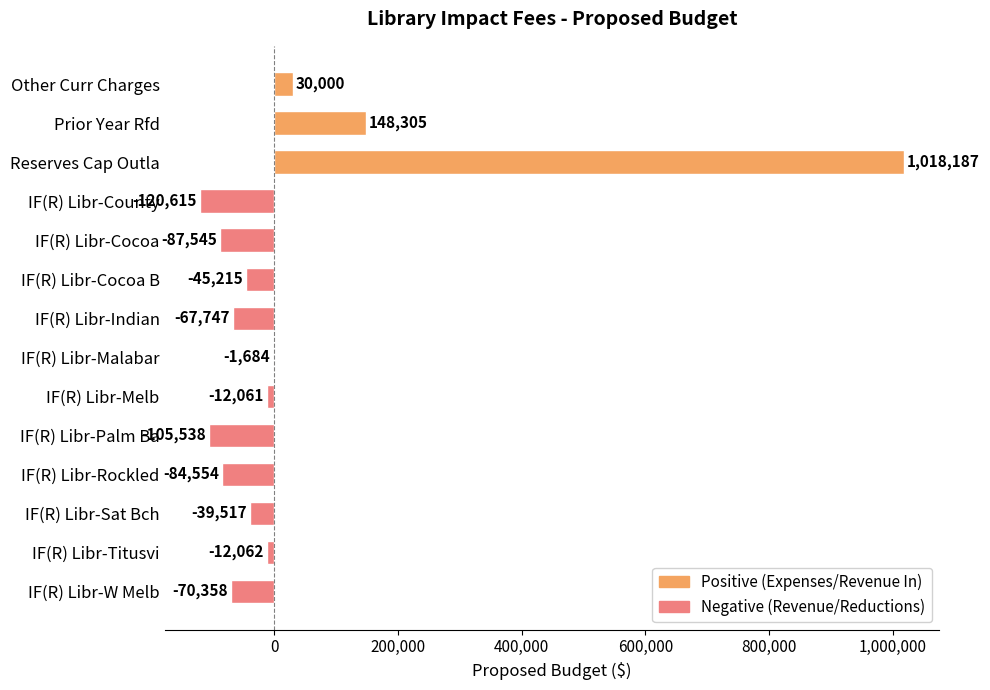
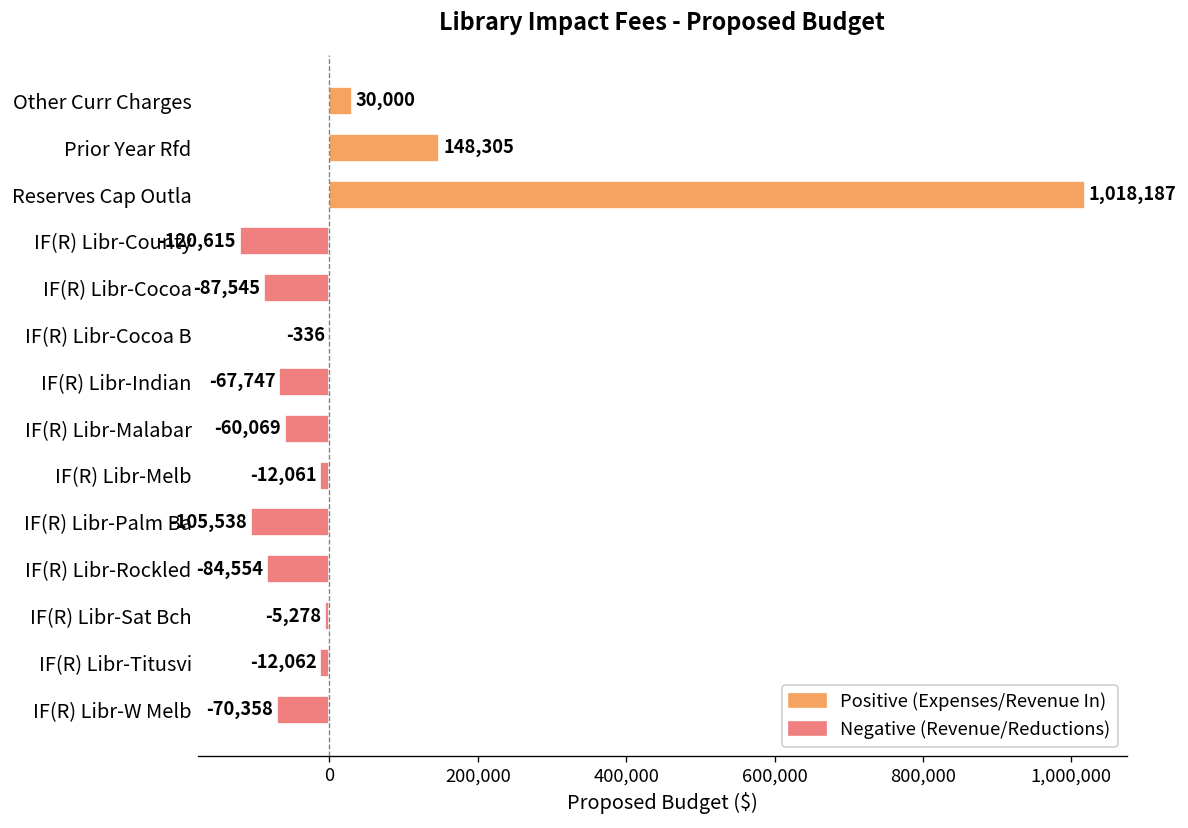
  {
    "Other Curr Charges": "30,000",
    "Prior Year Rfd": "148,305",
    "Reserves Cap Outla": "1,018,187",
    "IF(R) Libr-County": "-120,615",
    "IF(R) Libr-Cocoa": "-87,545",
-   "IF(R) Libr-Cocoa B": "-45,215",
+   "IF(R) Libr-Cocoa B": "-336",
    "IF(R) Libr-Indian": "-67,747",
-   "IF(R) Libr-Malabar": "-1,684",
+   "IF(R) Libr-Malabar": "-60,069",
    "IF(R) Libr-Melb": "-12,061",
    "IF(R) Libr-Palm Ba": "-105,538",
    "IF(R) Libr-Rockled": "-84,554",
-   "IF(R) Libr-Sat Bch": "-39,517",
+   "IF(R) Libr-Sat Bch": "-5,278",
    "IF(R) Libr-Titusvi": "-12,062",
    "IF(R) Libr-W Melb": "-70,358"
  }
